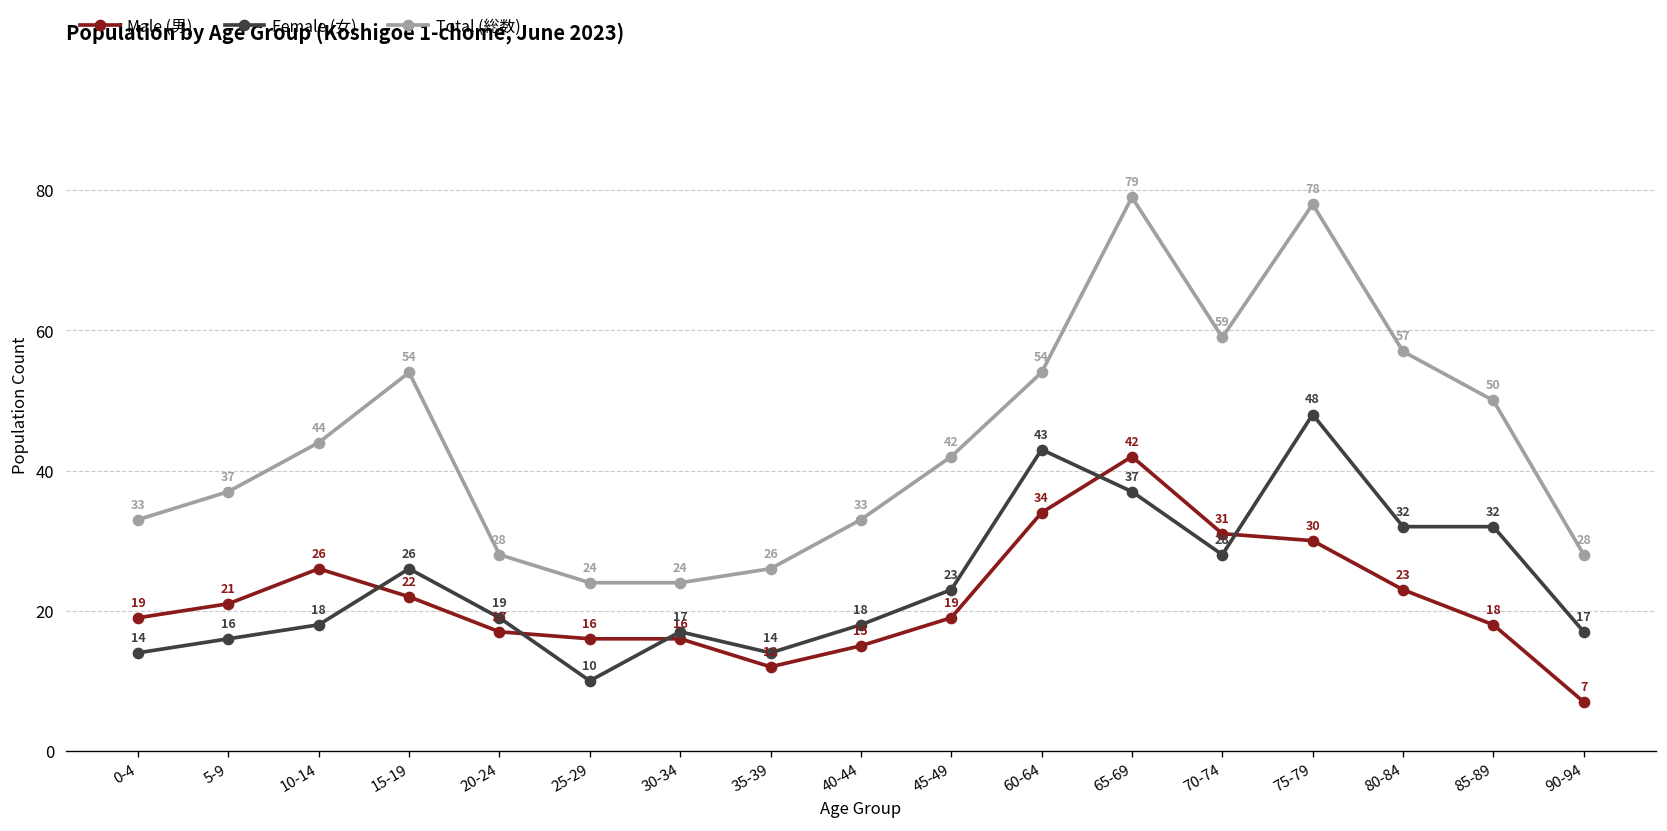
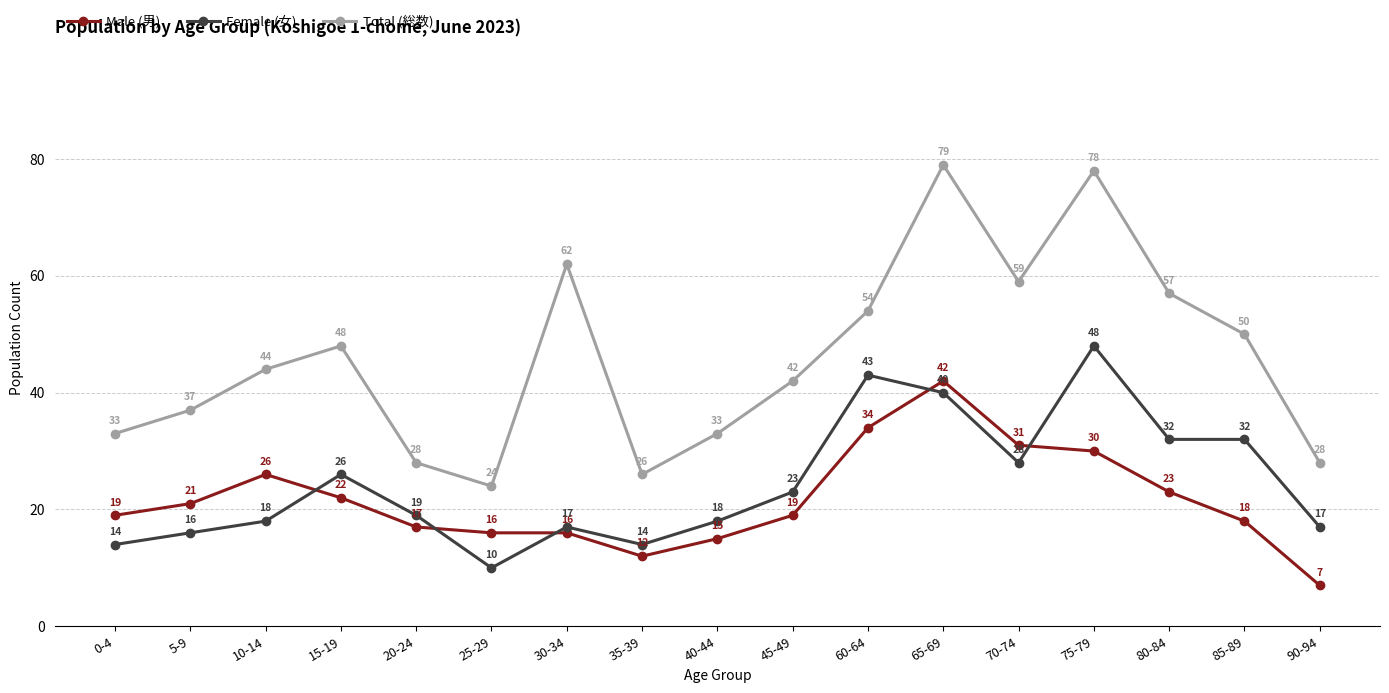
  {
    "Male (男)": {
      "0-4": 19,
      "5-9": 21,
      "10-14": 26,
      "15-19": 22,
      "25-29": 16,
      "45-49": 19,
      "60-64": 34,
      "65-69": 42,
      "70-74": 31,
      "75-79": 30,
      "80-84": 23,
      "85-89": 18,
      "90-94": 7
    },
    "Female (女)": {
      "0-4": 14,
      "5-9": 16,
      "10-14": 18,
      "15-19": 26,
      "20-24": 19,
      "25-29": 10,
      "35-39": 14,
      "40-44": 18,
      "45-49": 23,
      "60-64": 43,
-     "65-69": 37,
+     "65-69": 40,
      "75-79": 48,
      "80-84": 32,
      "85-89": 32,
      "90-94": 17
    },
    "Total (総数)": {
      "0-4": 33,
      "5-9": 37,
      "10-14": 44,
-     "15-19": 54,
+     "15-19": 48,
      "20-24": 28,
      "25-29": 24,
-     "30-34": 24,
+     "30-34": 62,
      "35-39": 26,
      "40-44": 33,
      "45-49": 42,
      "60-64": 54,
      "65-69": 79,
      "70-74": 59,
      "75-79": 78,
      "80-84": 57,
      "85-89": 50,
      "90-94": 28
    }
  }
